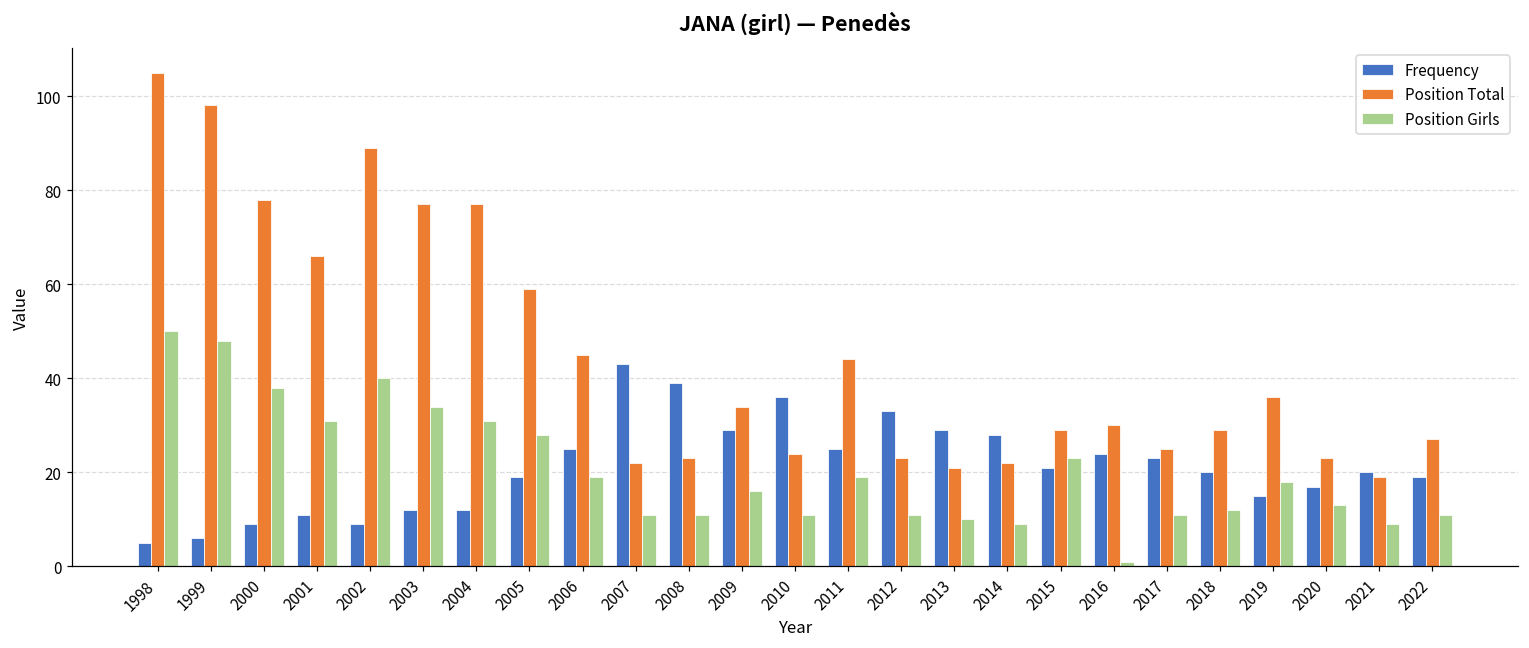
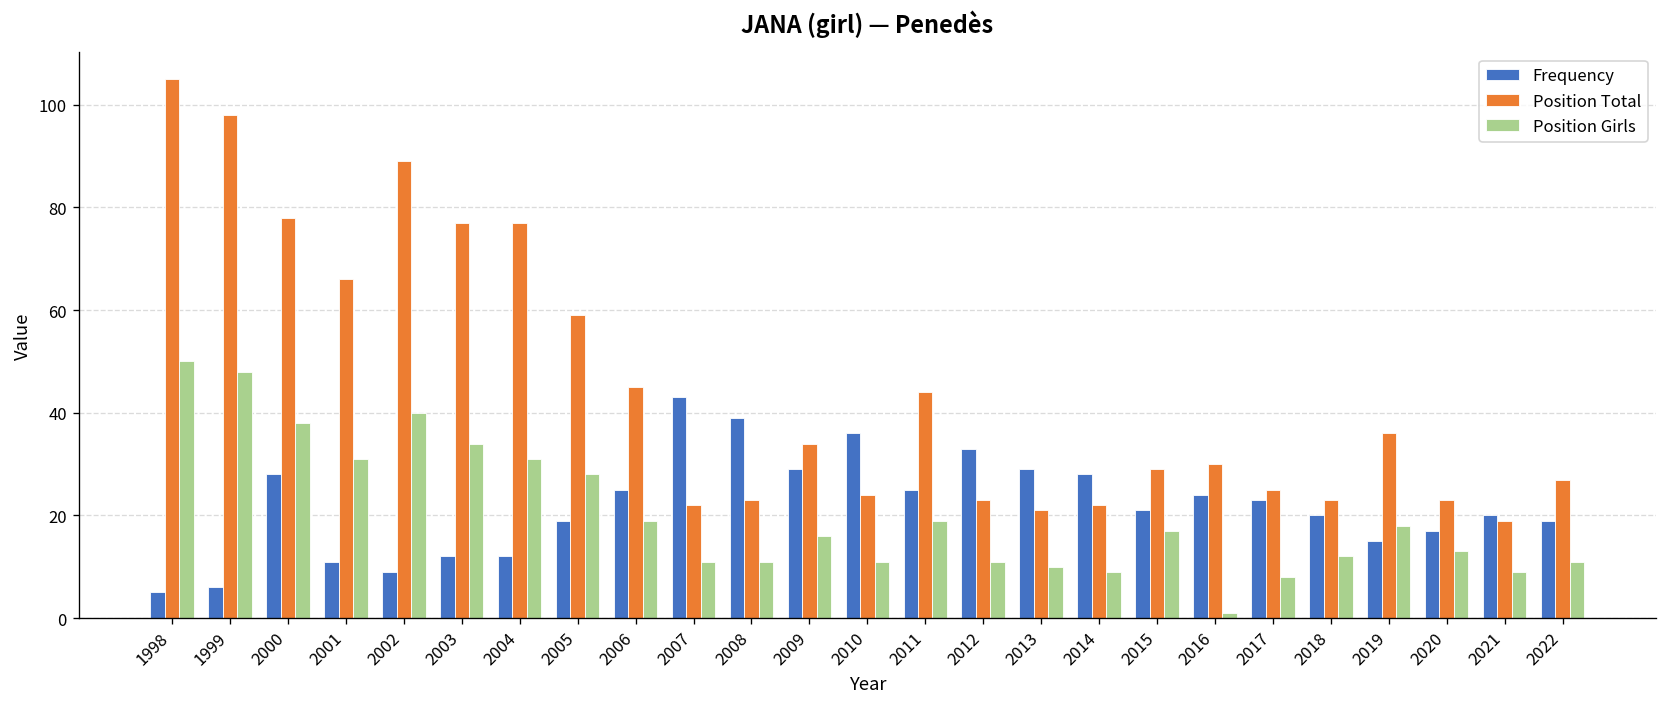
  {
    "Frequency": {
      "1998": 5,
      "1999": 6,
-     "2000": 9,
+     "2000": 28,
      "2001": 11,
      "2002": 9,
      "2003": 12,
      "2004": 12,
      "2005": 19,
      "2006": 25,
      "2007": 43,
      "2008": 39,
      "2009": 29,
      "2010": 36,
      "2011": 25,
      "2012": 33,
      "2013": 29,
      "2014": 28,
      "2015": 21,
      "2016": 24,
      "2017": 23,
      "2018": 20,
      "2019": 15,
      "2020": 17,
      "2021": 20,
      "2022": 19
    },
    "Position Total": {
      "1998": 105,
      "1999": 98,
      "2000": 78,
      "2001": 66,
      "2002": 89,
      "2003": 77,
      "2004": 77,
      "2005": 59,
      "2006": 45,
      "2007": 22,
      "2008": 23,
      "2009": 34,
      "2010": 24,
      "2011": 44,
      "2012": 23,
      "2013": 21,
      "2014": 22,
      "2015": 29,
      "2016": 30,
      "2017": 25,
-     "2018": 29,
+     "2018": 23,
      "2019": 36,
      "2020": 23,
      "2021": 19,
      "2022": 27
    },
    "Position Girls": {
      "1998": 50,
      "1999": 48,
      "2000": 38,
      "2001": 31,
      "2002": 40,
      "2003": 34,
      "2004": 31,
      "2005": 28,
      "2006": 19,
      "2007": 11,
      "2008": 11,
      "2009": 16,
      "2010": 11,
      "2011": 19,
      "2012": 11,
      "2013": 10,
      "2014": 9,
-     "2015": 23,
+     "2015": 17,
      "2016": 1,
-     "2017": 11,
+     "2017": 8,
      "2018": 12,
      "2019": 18,
      "2020": 13,
      "2021": 9,
      "2022": 11
    }
  }
